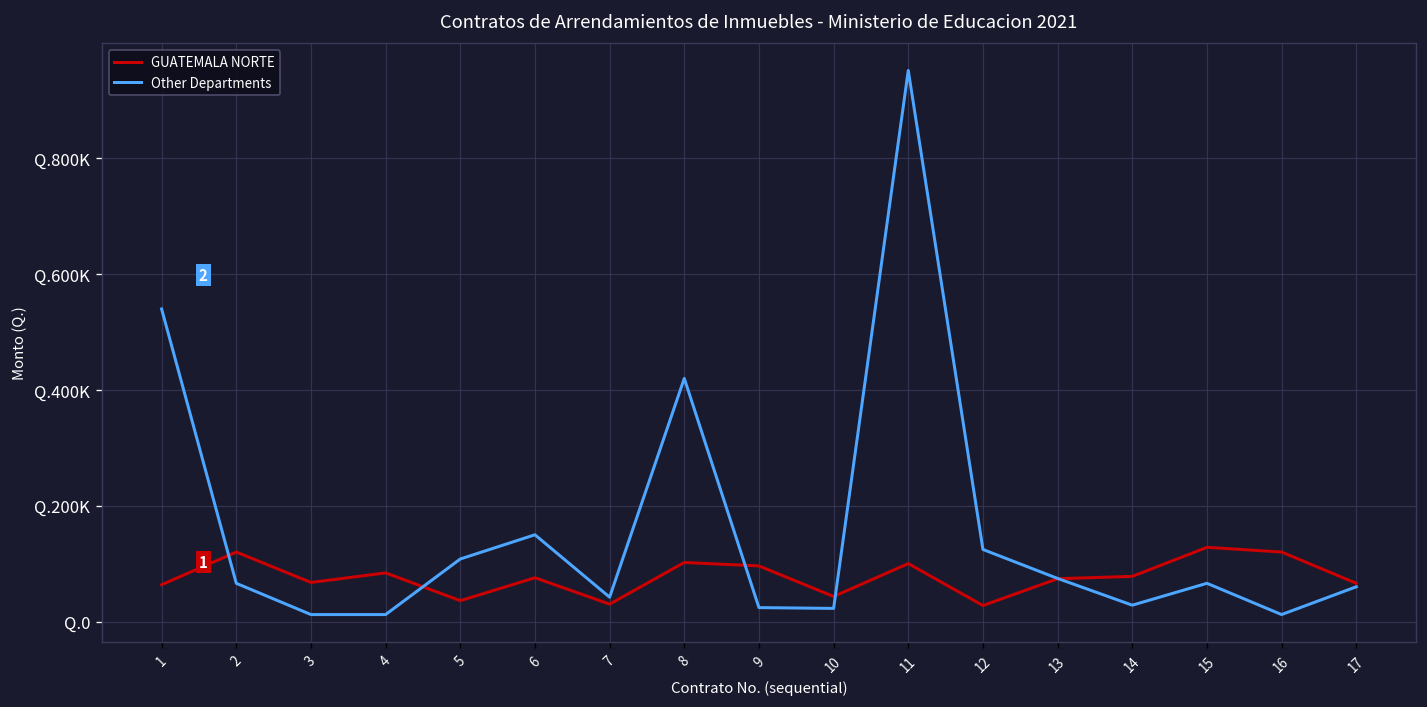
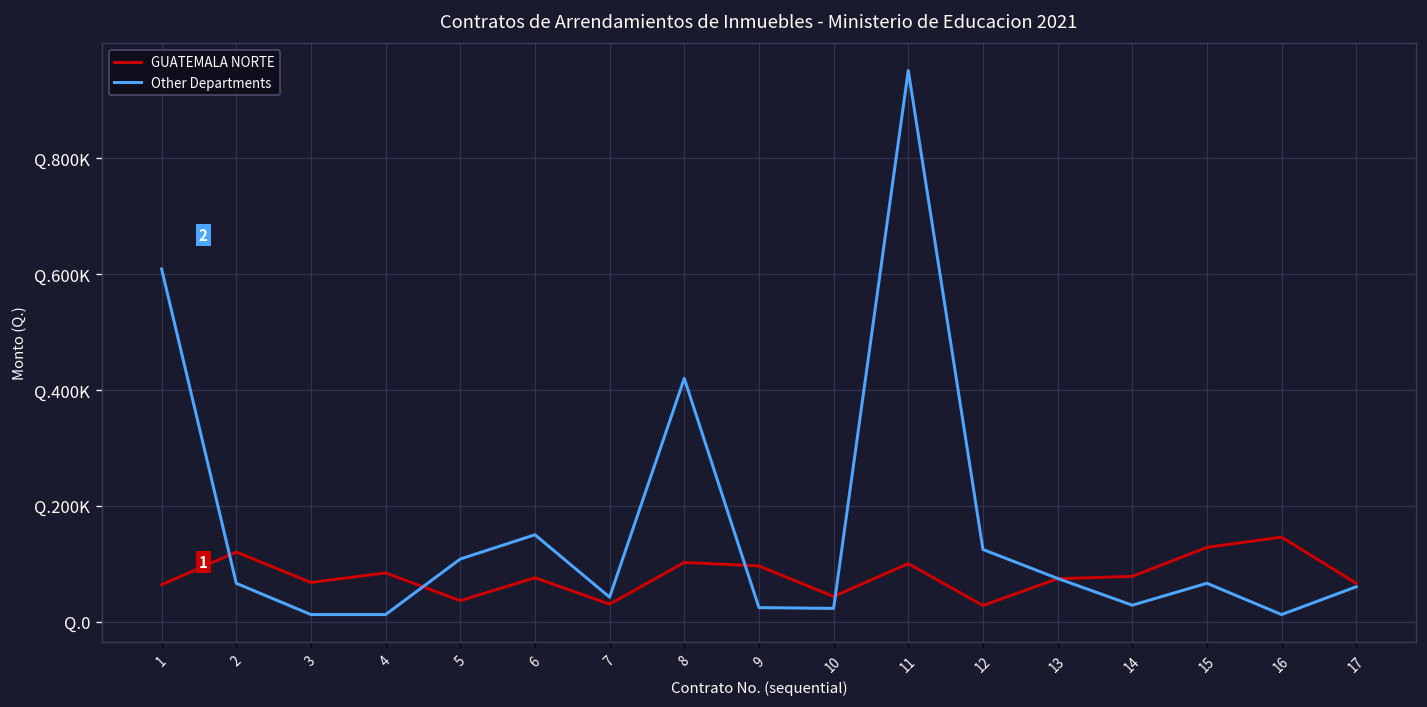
  {
    "GUATEMALA NORTE": {
      "1": "Q.60000",
      "3": "Q.70000",
      "4": "Q.80000",
      "5": "Q.40000",
      "6": "Q.80000",
      "7": "Q.30000",
      "8": "Q.100000",
      "9": "Q.100000",
      "10": "Q.40000",
      "11": "Q.100000",
      "12": "Q.30000",
      "14": "Q.80000",
      "15": "Q.130000",
-     "16": "Q.120000",
+     "16": "Q.150000",
      "17": "Q.70000"
    },
    "Other Departments": {
-     "1": "Q.540000",
+     "1": "Q.610000",
      "2": "Q.70000",
      "3": "Q.10000",
      "4": "Q.10000",
      "5": "Q.110000",
      "6": "Q.150000",
      "7": "Q.40000",
      "8": "Q.420000",
      "9": "Q.20000",
      "10": "Q.20000",
      "11": "Q.950000",
      "12": "Q.120000",
      "14": "Q.30000",
      "15": "Q.70000",
      "16": "Q.10000",
      "17": "Q.60000"
    }
  }
